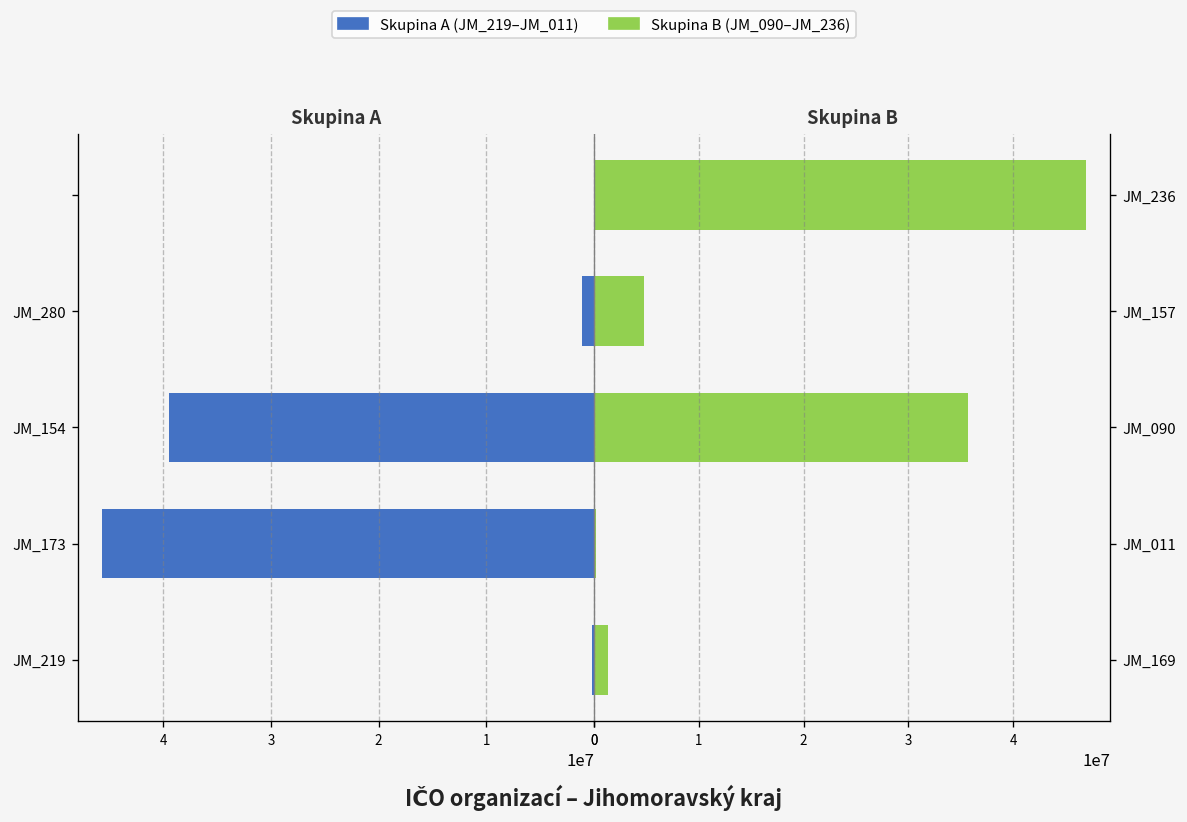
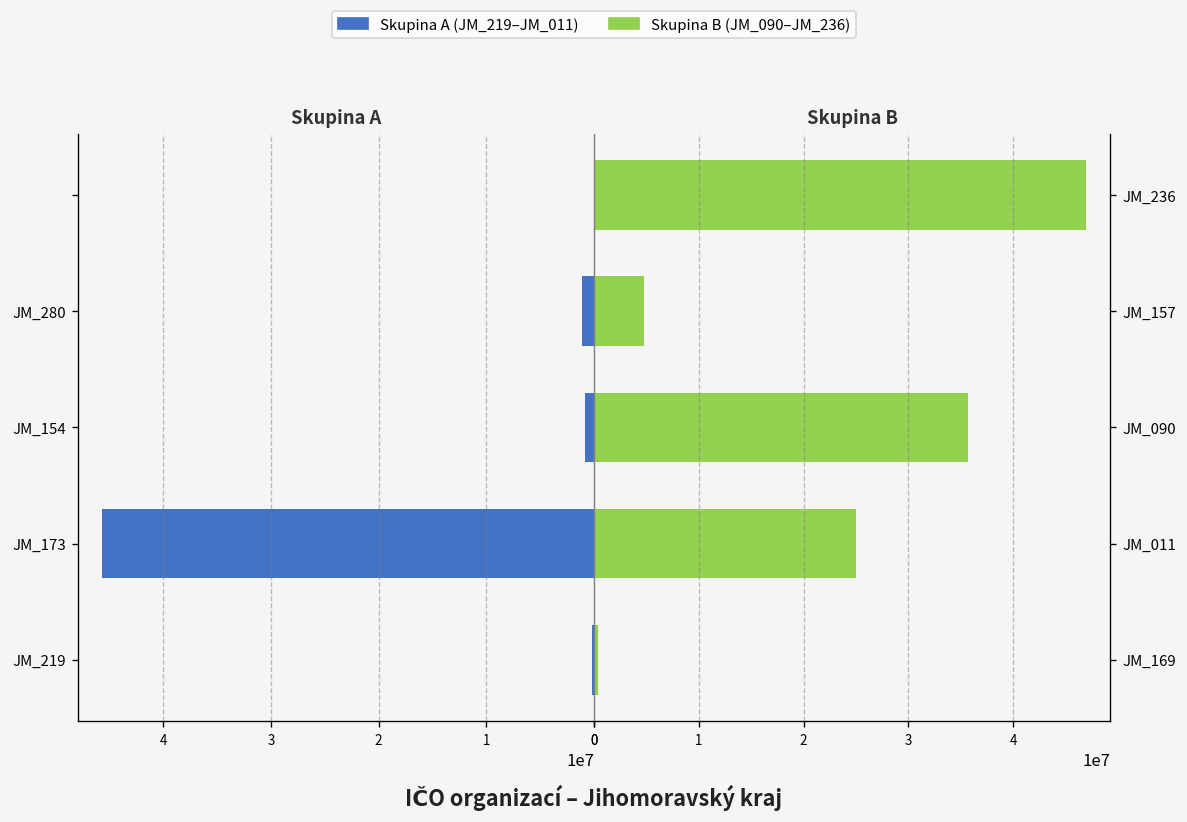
  {
    "Skupina A": {
      "JM_280": 1000000,
-     "JM_154": 39000000,
+     "JM_154": 1000000,
      "JM_173": 46000000
    },
    "Skupina B": {
      "JM_236": 47000000,
      "JM_157": 5000000,
      "JM_090": 36000000,
-     "JM_011": 0,
-     "JM_169": 1000000
+     "JM_011": 25000000,
+     "JM_169": 0
    }
  }
